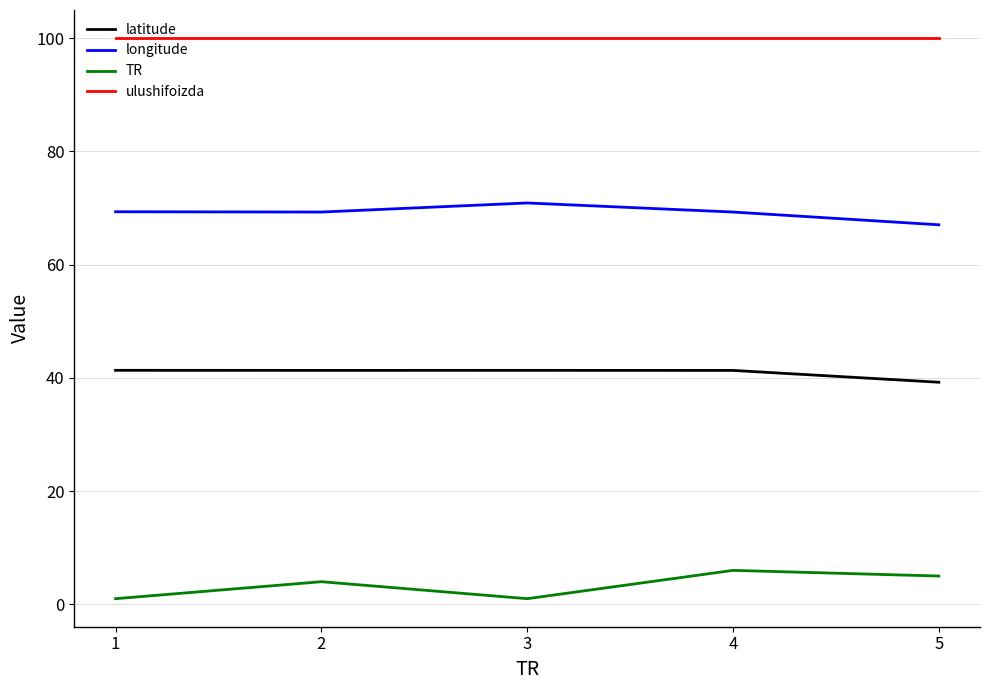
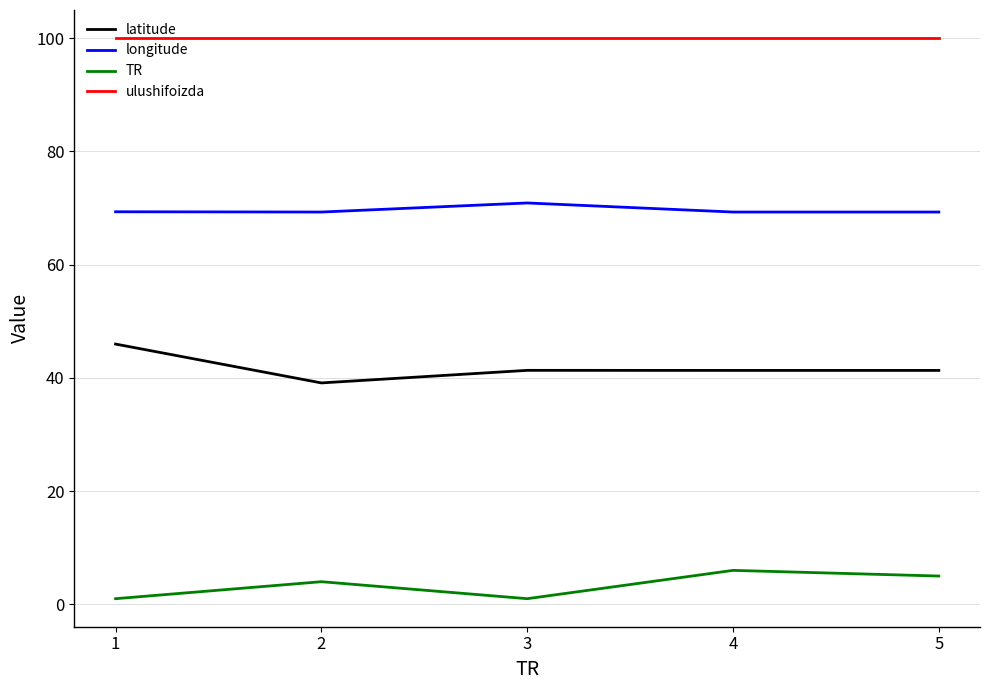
  {
    "latitude": {
-     "1": 41,
-     "2": 41,
+     "1": 46,
+     "2": 39,
      "3": 41,
      "4": 41,
-     "5": 39
+     "5": 41
    },
    "longitude": {
      "1": 69,
      "2": 69,
      "3": 71,
      "4": 69,
-     "5": 67
+     "5": 69
    },
    "TR": {
      "1": 1,
      "2": 4,
      "3": 1,
      "4": 6,
      "5": 5
    },
    "ulushifoizda": {
      "1": 100,
      "2": 100,
      "3": 100,
      "4": 100,
      "5": 100
    }
  }
